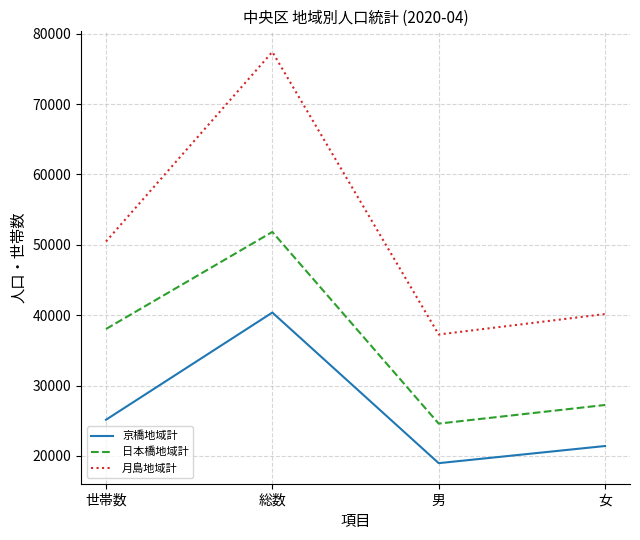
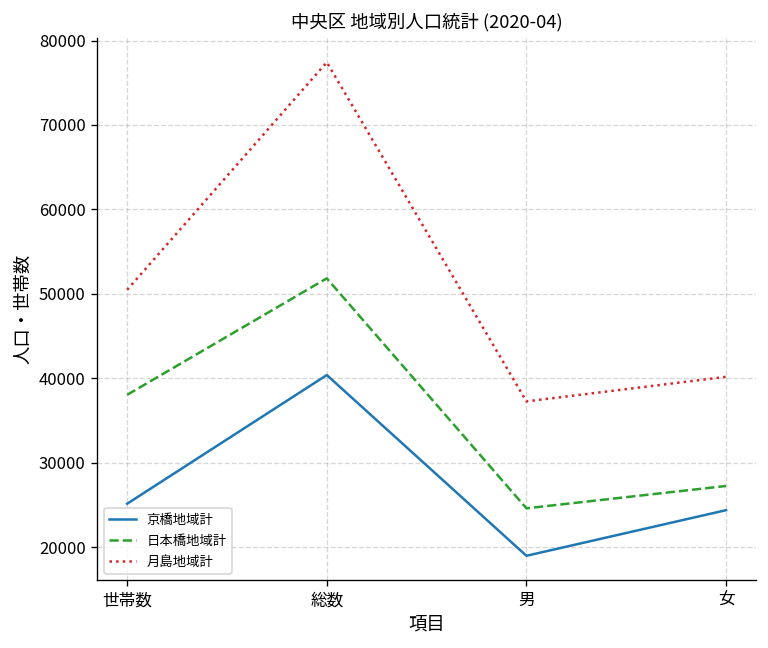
  {
    "京橋地域計": {
      "世帯数": 25000,
      "総数": 40000,
      "男": 19000,
-     "女": 21000
+     "女": 24000
    },
    "日本橋地域計": {
      "世帯数": 38000,
      "総数": 52000,
      "男": 25000,
      "女": 27000
    },
    "月島地域計": {
      "世帯数": 50000,
      "総数": 77000,
      "男": 37000,
      "女": 40000
    }
  }
